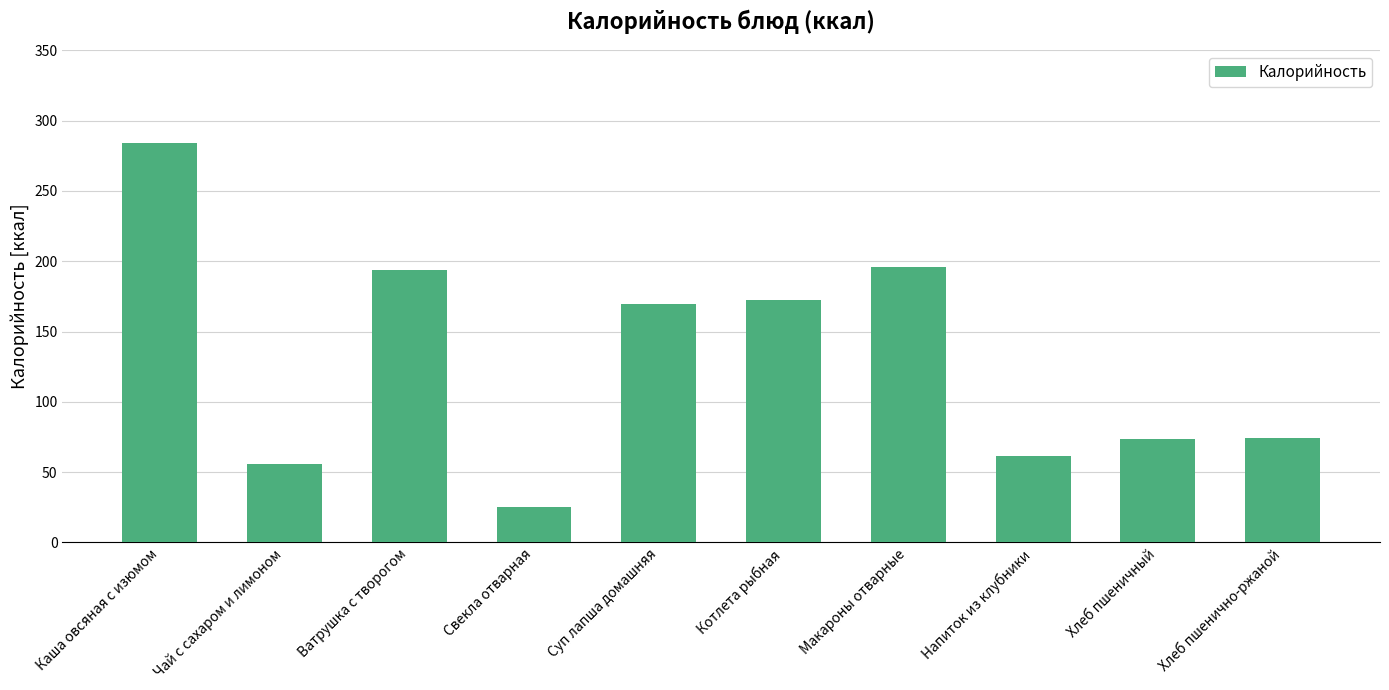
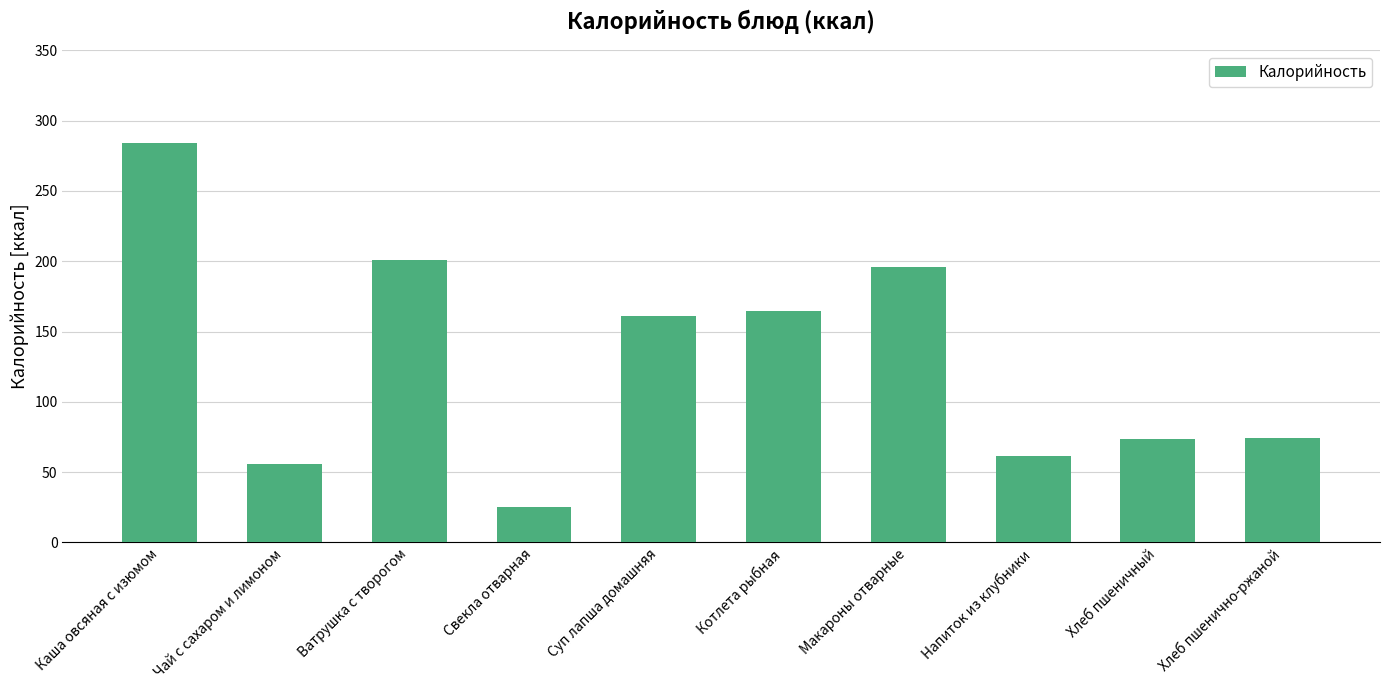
  {
    "Каша овсяная с изюмом": 284,
    "Чай с сахаром и лимоном": 56,
-   "Ватрушка с творогом": 194,
+   "Ватрушка с творогом": 201,
    "Свекла отварная": 25,
-   "Суп лапша домашняя": 169,
-   "Котлета рыбная": 173,
+   "Суп лапша домашняя": 161,
+   "Котлета рыбная": 164,
    "Макароны отварные": 196,
    "Напиток из клубники": 62,
    "Хлеб пшеничный": 74,
    "Хлеб пшенично-ржаной": 74
  }
